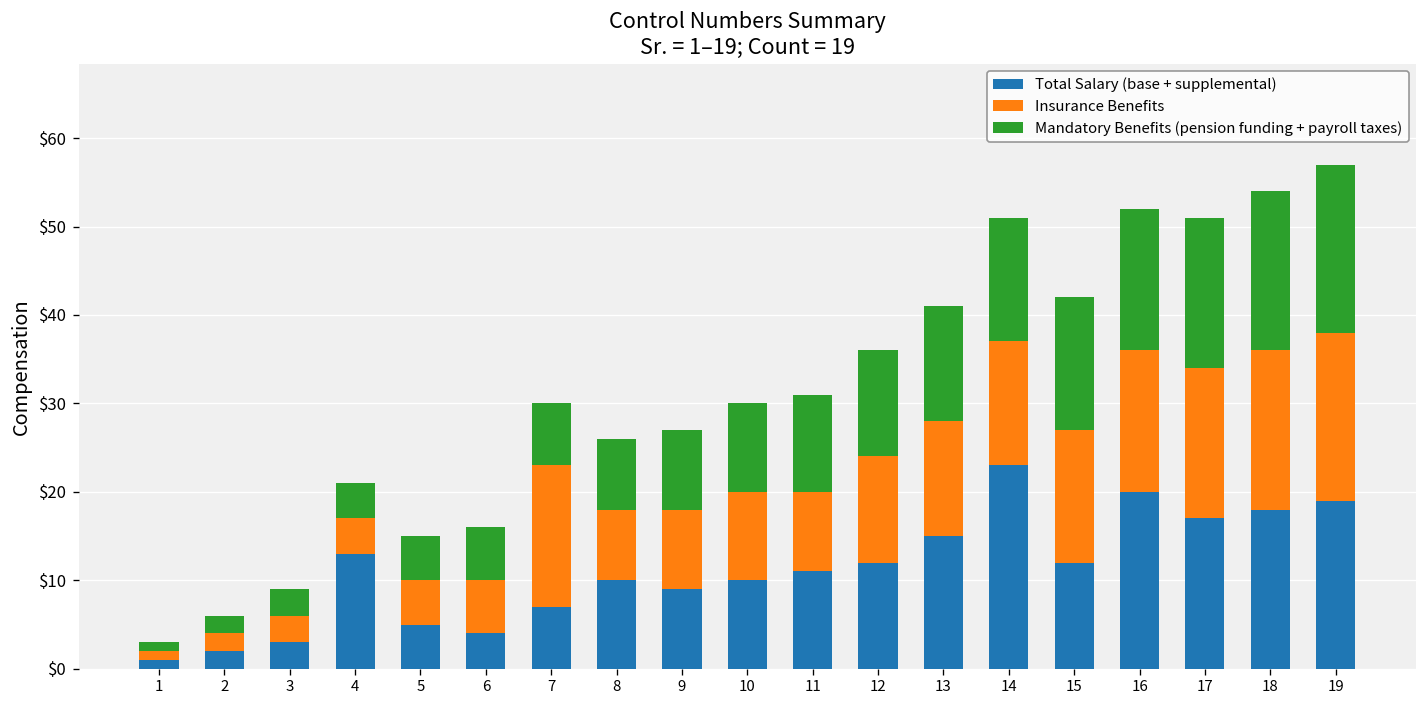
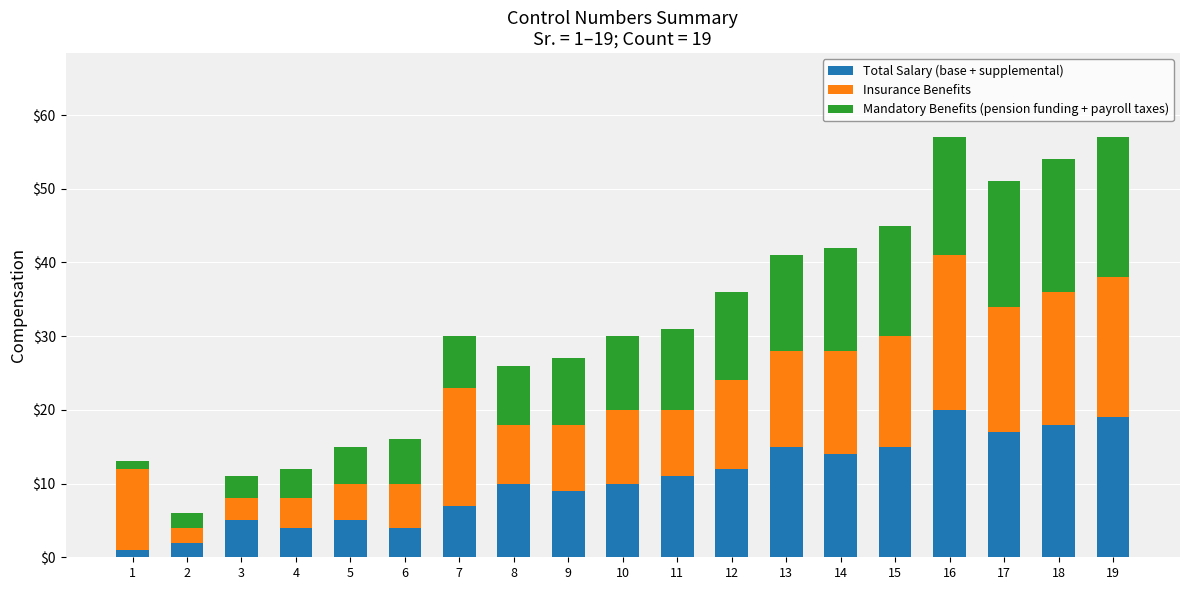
  {
    "Total Salary (base + supplemental)": {
      "1": "$1",
      "2": "$2",
-     "3": "$3",
-     "4": "$13",
+     "3": "$5",
+     "4": "$4",
      "5": "$5",
      "6": "$4",
      "7": "$7",
      "8": "$10",
      "9": "$9",
      "10": "$10",
      "11": "$11",
      "12": "$12",
      "13": "$15",
-     "14": "$23",
-     "15": "$12",
+     "14": "$14",
+     "15": "$15",
      "16": "$20",
      "17": "$17",
      "18": "$18",
      "19": "$19"
    },
    "Insurance Benefits": {
-     "1": "$1",
+     "1": "$11",
      "2": "$2",
      "3": "$3",
      "4": "$4",
      "5": "$5",
      "6": "$6",
      "7": "$16",
      "8": "$8",
      "9": "$9",
      "10": "$10",
      "11": "$9",
      "12": "$12",
      "13": "$13",
      "14": "$14",
      "15": "$15",
-     "16": "$16",
+     "16": "$21",
      "17": "$17",
      "18": "$18",
      "19": "$19"
    },
    "Mandatory Benefits (pension funding + payroll taxes)": {
      "1": "$1",
      "2": "$2",
      "3": "$3",
      "4": "$4",
      "5": "$5",
      "6": "$6",
      "7": "$7",
      "8": "$8",
      "9": "$9",
      "10": "$10",
      "11": "$11",
      "12": "$12",
      "13": "$13",
      "14": "$14",
      "15": "$15",
      "16": "$16",
      "17": "$17",
      "18": "$18",
      "19": "$19"
    }
  }
